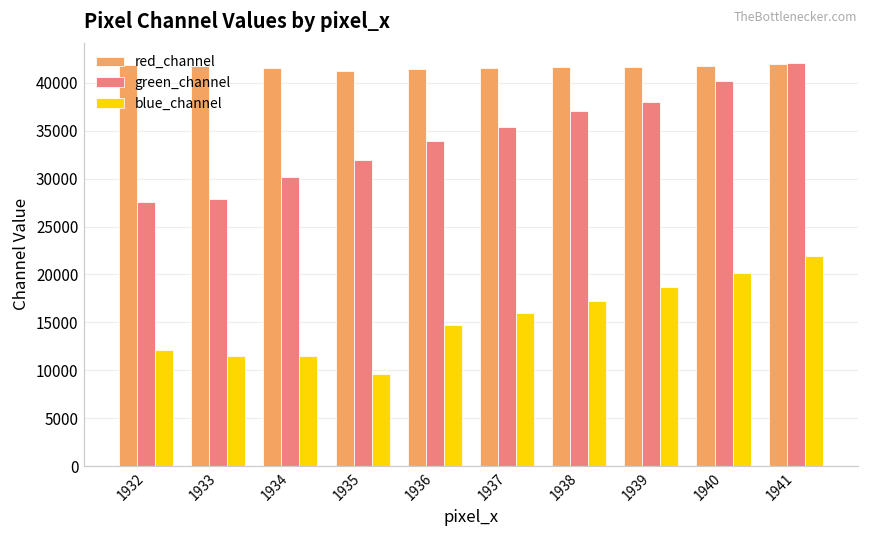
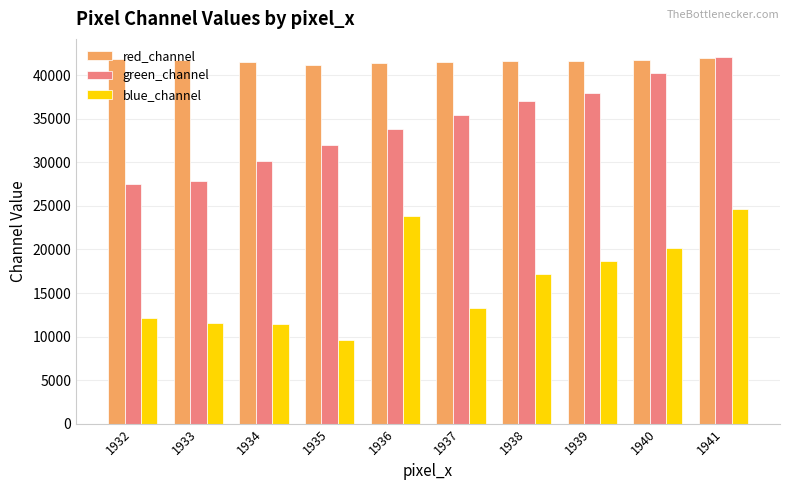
  {
    "blue_channel": {
      "1932": 12000,
      "1933": 12000,
      "1934": 11000,
      "1935": 10000,
-     "1936": 15000,
-     "1937": 16000,
+     "1936": 24000,
+     "1937": 13000,
      "1938": 17000,
      "1939": 19000,
      "1940": 20000,
-     "1941": 22000
+     "1941": 25000
    }
  }
